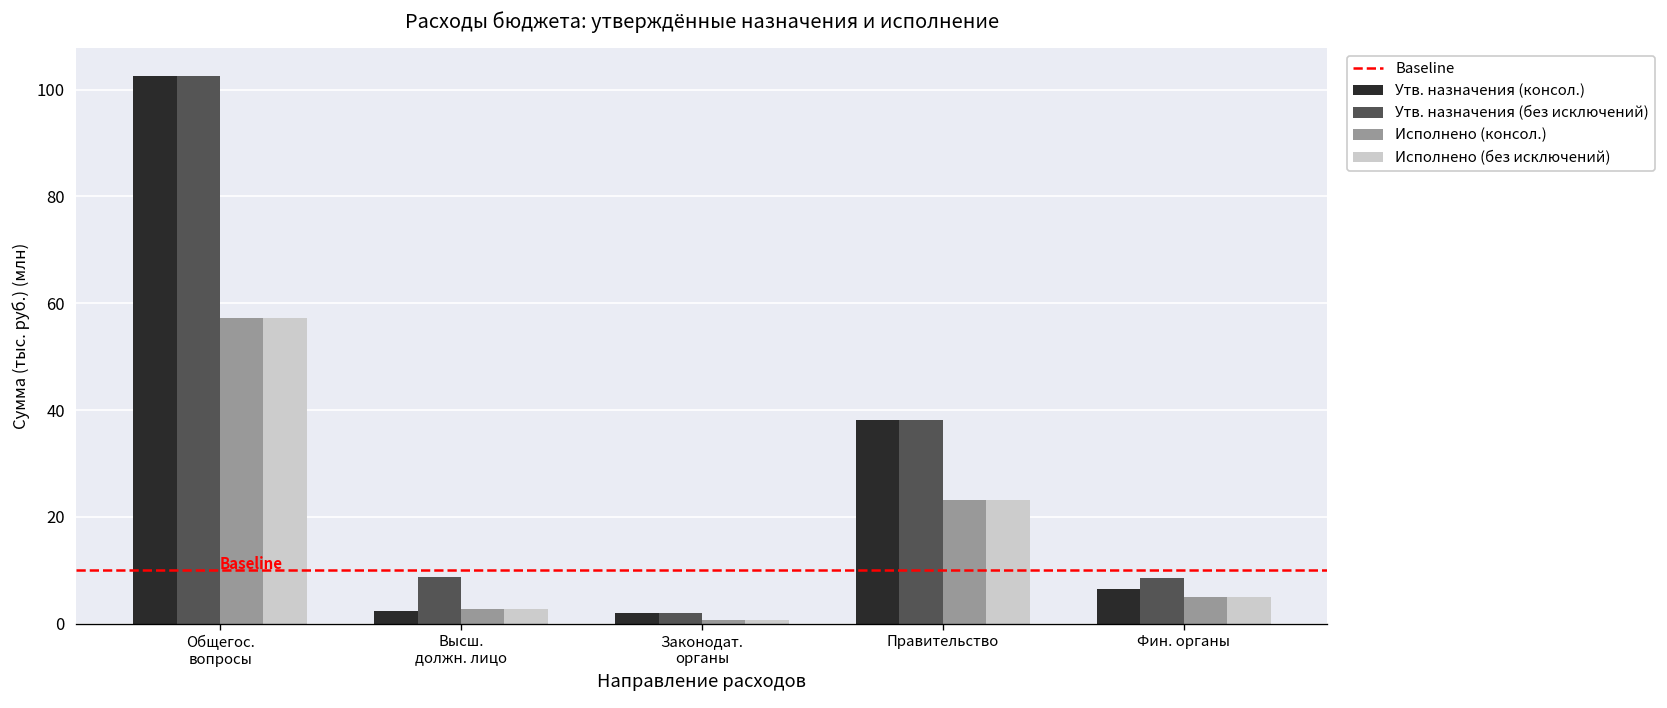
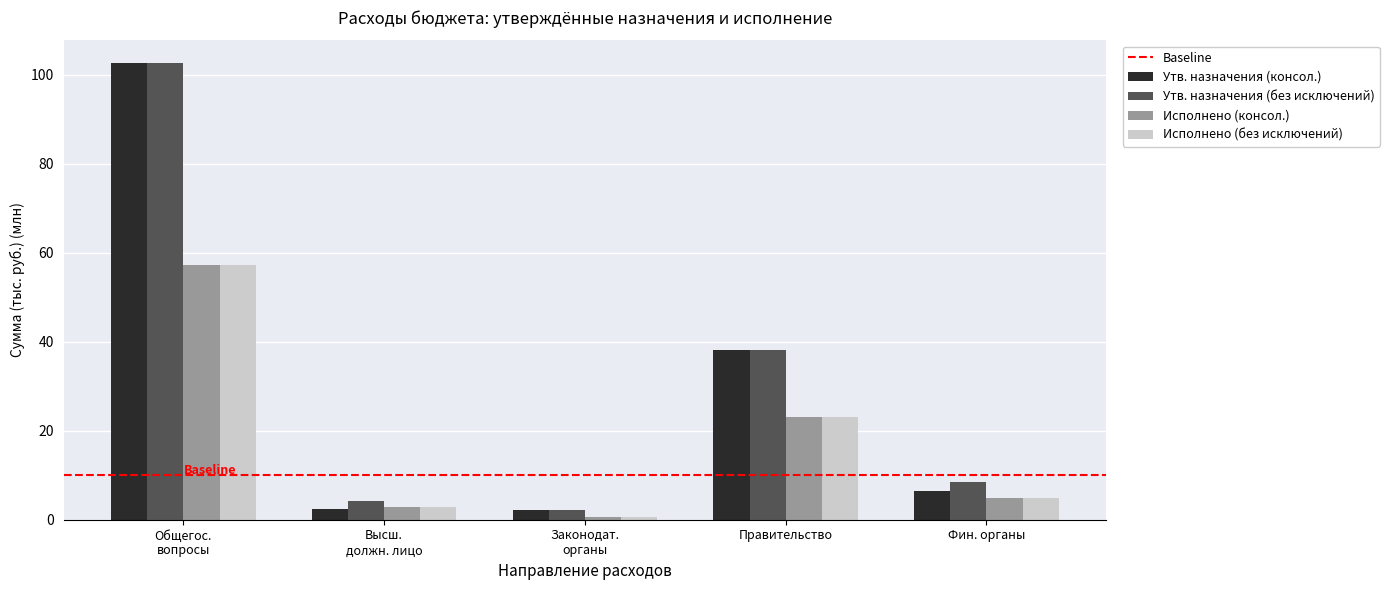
  {
    "Утв. назначения (консол.)": {
      "Общегос. вопросы": 103,
      "Высш. должн. лицо": 2,
      "Законодат. органы": 2,
      "Правительство": 38,
      "Фин. органы": 7
    },
    "Утв. назначения (без исключений)": {
      "Общегос. вопросы": 103,
-     "Высш. должн. лицо": 9,
+     "Высш. должн. лицо": 4,
      "Законодат. органы": 2,
      "Правительство": 38,
      "Фин. органы": 9
    },
    "Исполнено (консол.)": {
      "Общегос. вопросы": 57,
      "Высш. должн. лицо": 3,
      "Законодат. органы": 1,
      "Правительство": 23,
      "Фин. органы": 5
    },
    "Исполнено (без исключений)": {
      "Общегос. вопросы": 57,
      "Высш. должн. лицо": 3,
      "Законодат. органы": 1,
      "Правительство": 23,
      "Фин. органы": 5
    }
  }
